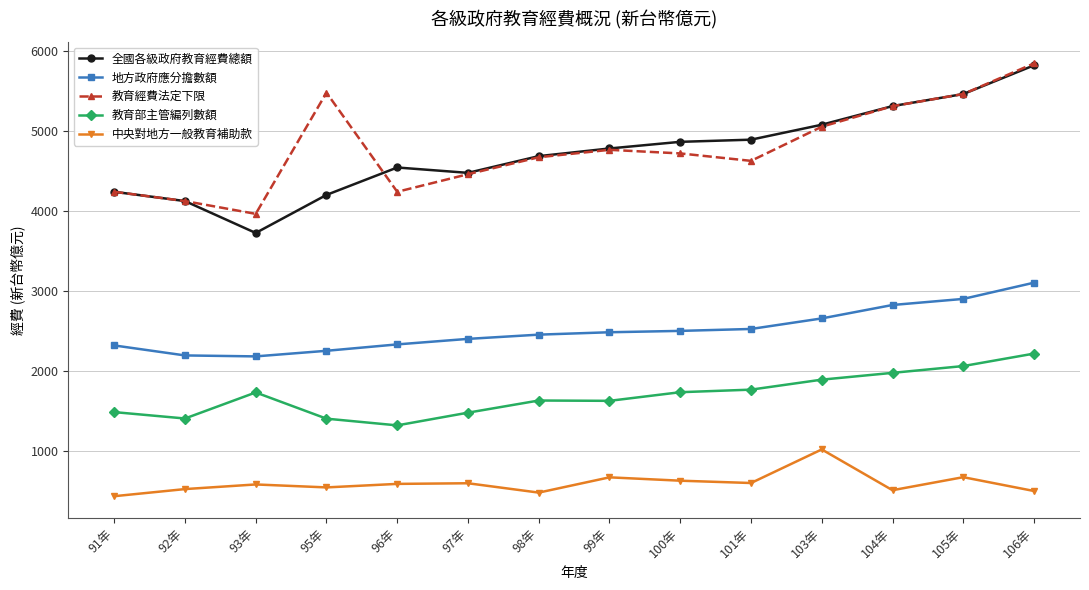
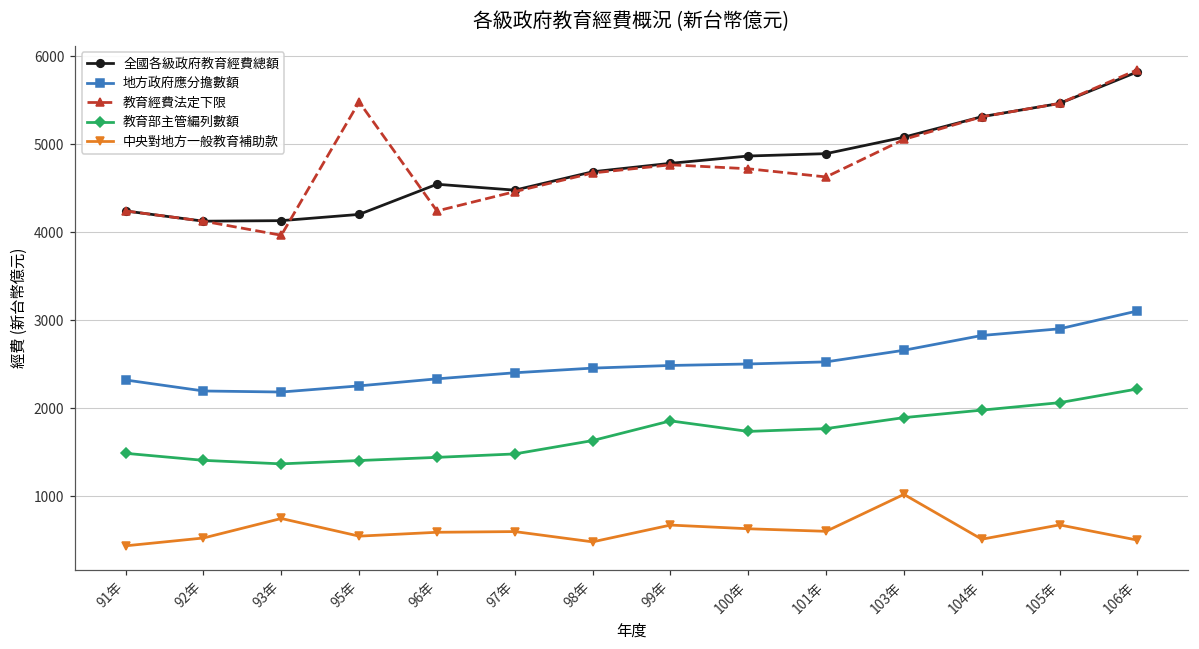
  {
    "全國各級政府教育經費總額": {
-     "93年": 3700,
+     "93年": 4100,
      "95年": 4200,
      "96年": 4500,
      "100年": 4900,
      "101年": 4900
    },
    "地方政府應分擔數額": {
      "91年": 2300,
      "92年": 2200,
      "93年": 2200,
      "95年": 2300,
      "96年": 2300,
      "97年": 2400,
      "98年": 2500,
      "99年": 2500,
      "100年": 2500,
      "101年": 2500,
      "103年": 2700,
      "104年": 2800,
      "105年": 2900,
      "106年": 3100
    },
    "教育經費法定下限": {
      "93年": 4000,
      "95年": 5500,
      "96年": 4200,
      "100年": 4700,
      "101年": 4600
    },
    "教育部主管編列數額": {
      "91年": 1500,
      "92年": 1400,
-     "93年": 1700,
+     "93年": 1400,
      "95年": 1400,
-     "96年": 1300,
+     "96年": 1400,
      "97年": 1500,
      "98年": 1600,
-     "99年": 1600,
+     "99年": 1900,
      "100年": 1700,
      "101年": 1800,
      "103年": 1900,
      "104年": 2000,
      "105年": 2100,
      "106年": 2200
    },
    "中央對地方一般教育補助款": {
      "91年": 400,
      "92年": 500,
-     "93年": 600,
+     "93年": 700,
      "95年": 500,
      "96年": 600,
      "97年": 600,
      "98年": 500,
      "99年": 700,
      "100年": 600,
      "101年": 600,
      "103年": 1000,
      "104年": 500,
      "105年": 700,
      "106年": 500
    }
  }
